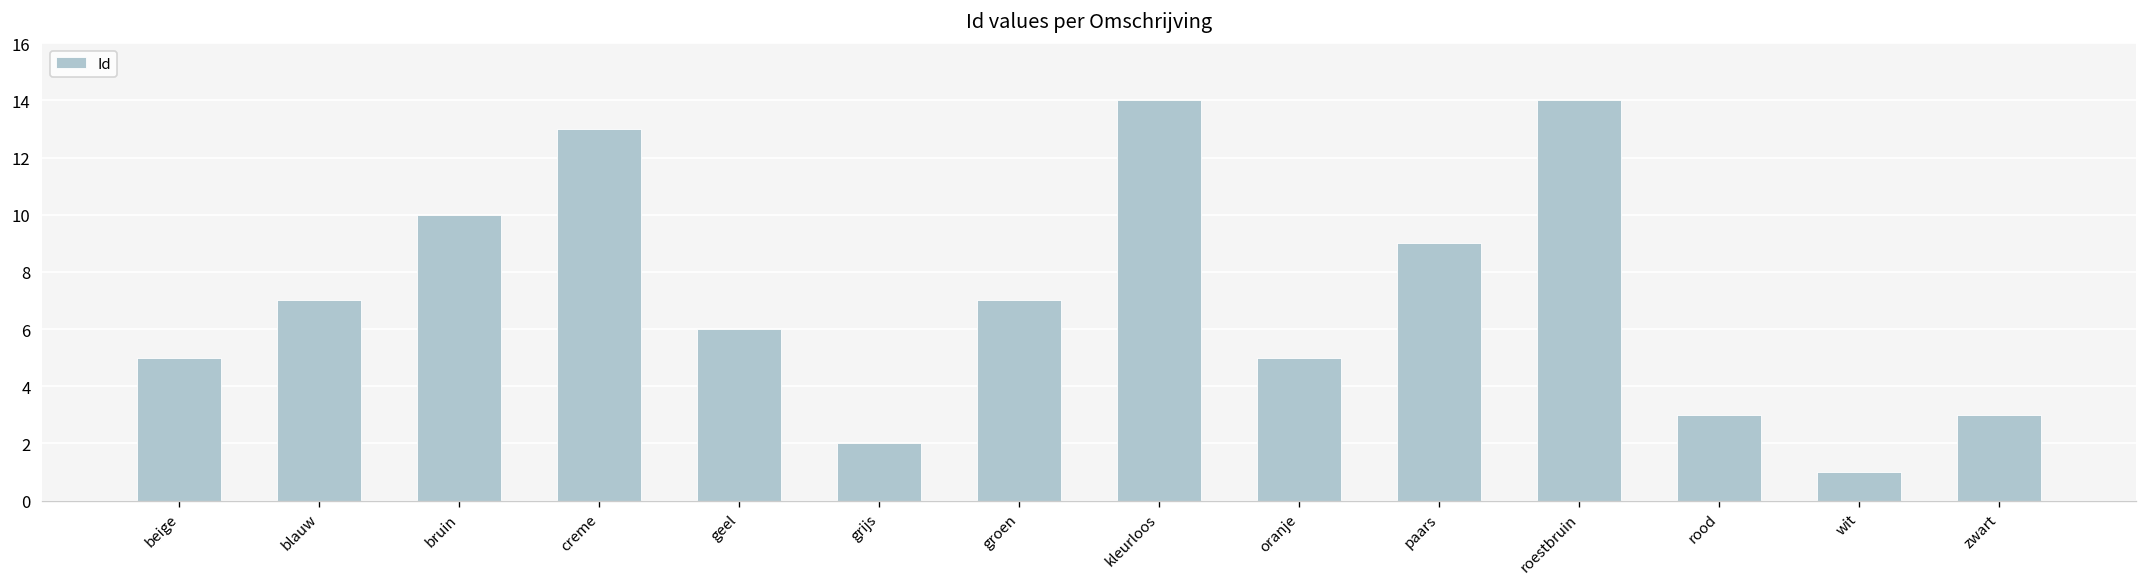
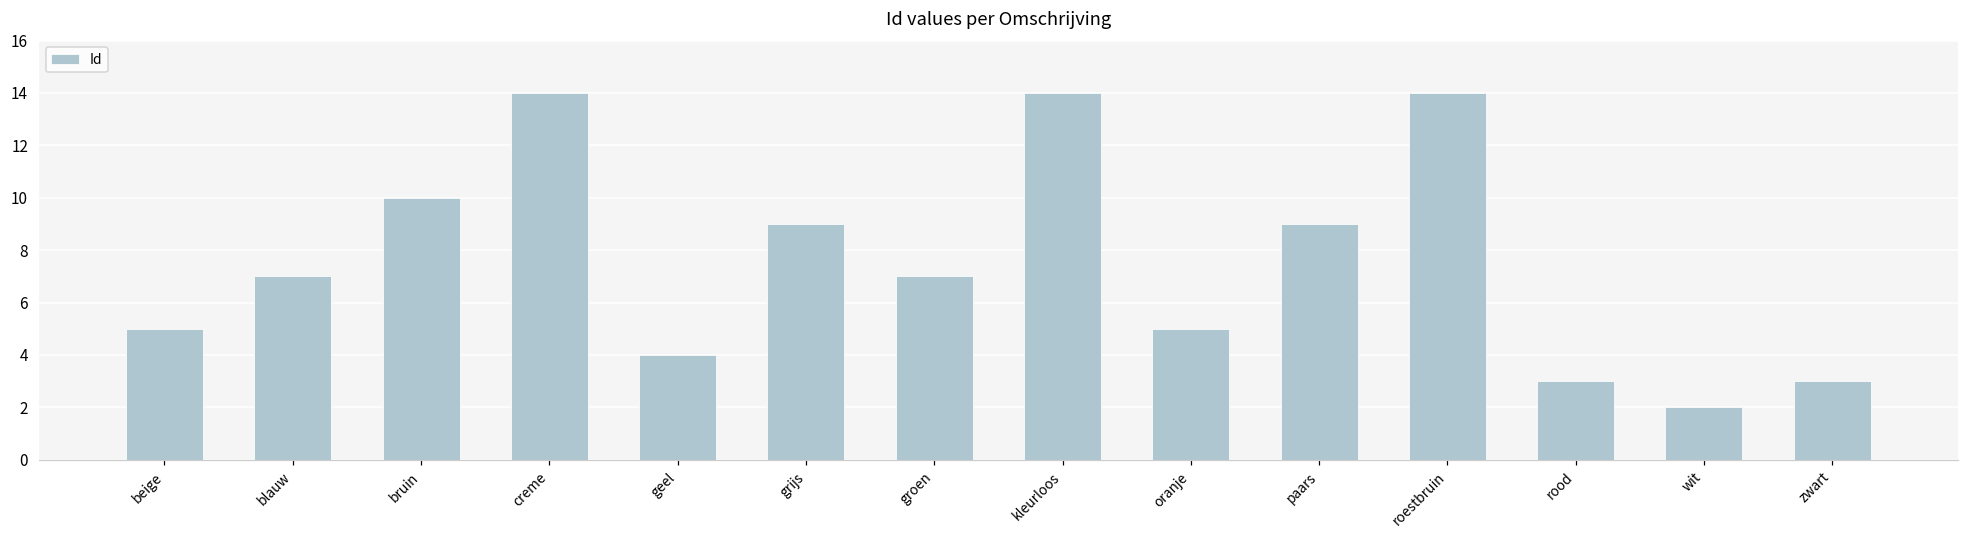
  {
    "beige": 5,
    "blauw": 7,
    "bruin": 10,
-   "creme": 13,
-   "geel": 6,
-   "grijs": 2,
+   "creme": 14,
+   "geel": 4,
+   "grijs": 9,
    "groen": 7,
    "kleurloos": 14,
    "oranje": 5,
    "paars": 9,
    "roestbruin": 14,
    "rood": 3,
-   "wit": 1,
+   "wit": 2,
    "zwart": 3
  }
